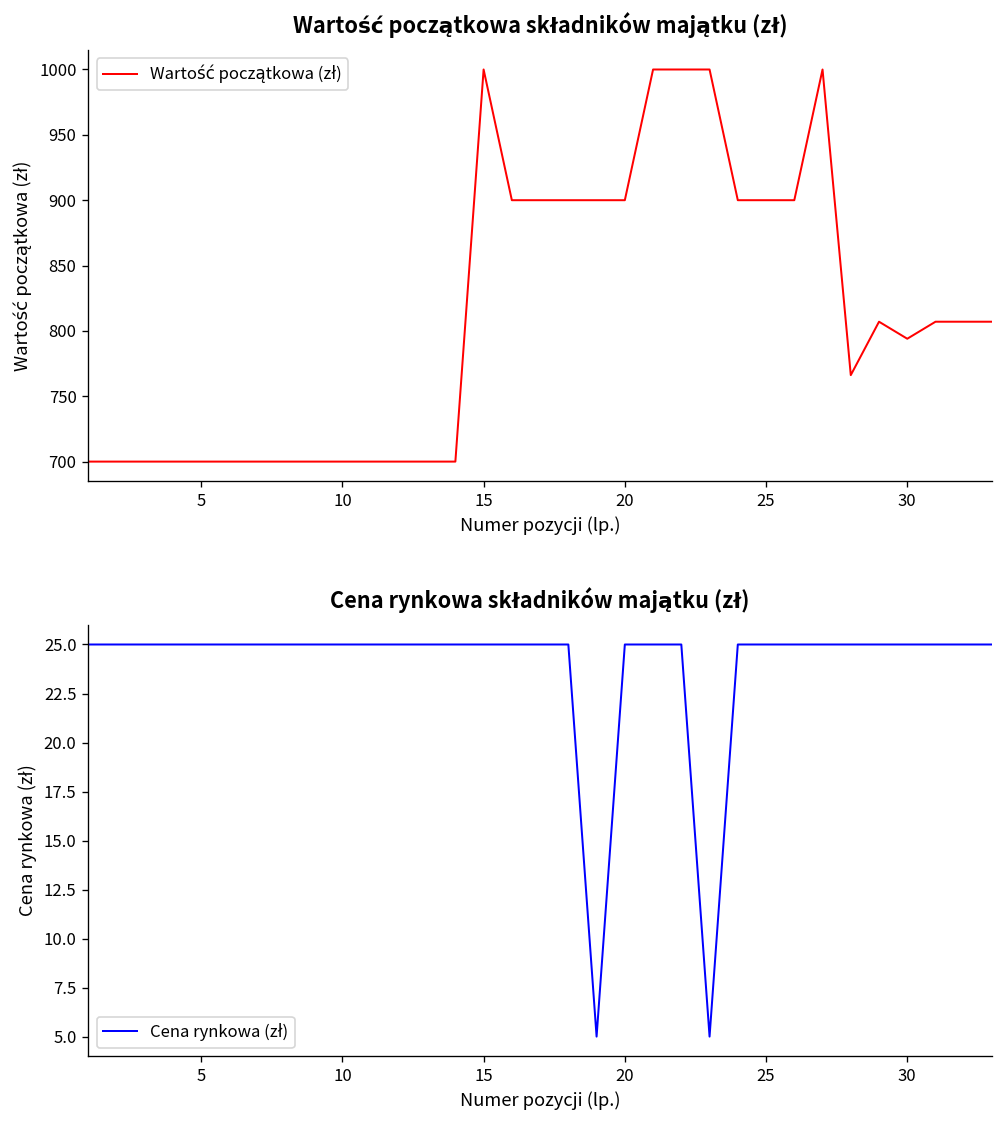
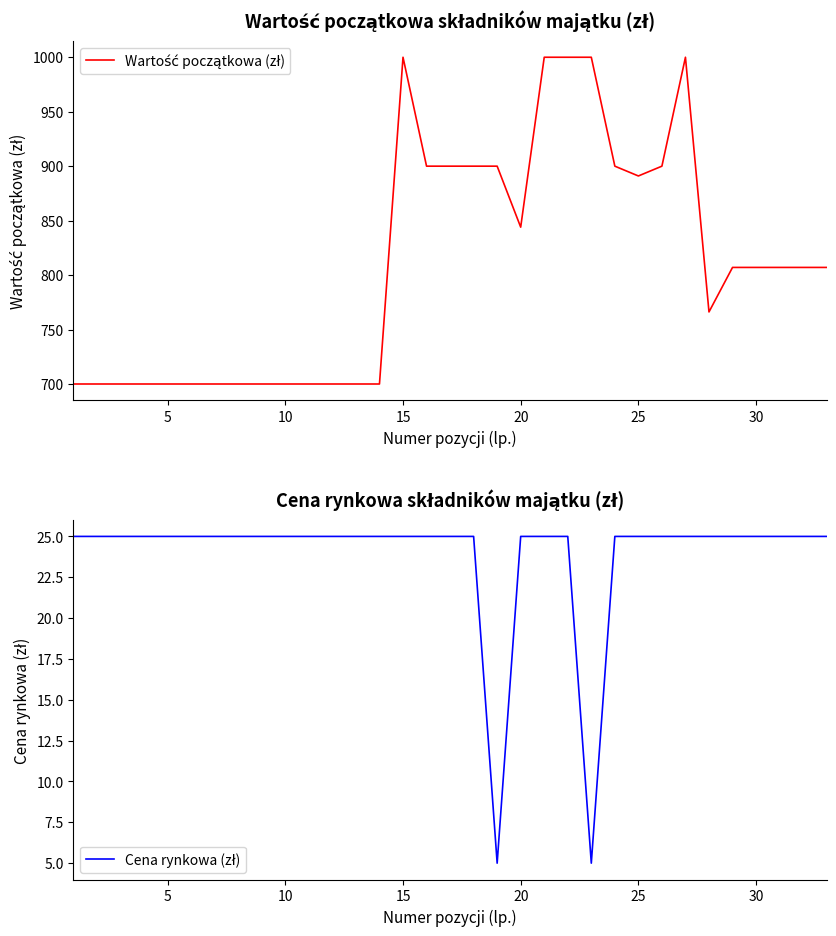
  {
    "Wartość początkowa składników majątku (zł)": {
      "5": 700,
      "10": 700,
      "15": 1000,
-     "20": 900,
-     "25": 900,
-     "30": 794
+     "20": 844,
+     "25": 891,
+     "30": 807
    },
    "Cena rynkowa składników majątku (zł)": {
      "5": 25.0,
      "10": 25.0,
      "15": 25.0,
      "20": 25.0,
      "25": 25.0,
      "30": 25.0
    }
  }
